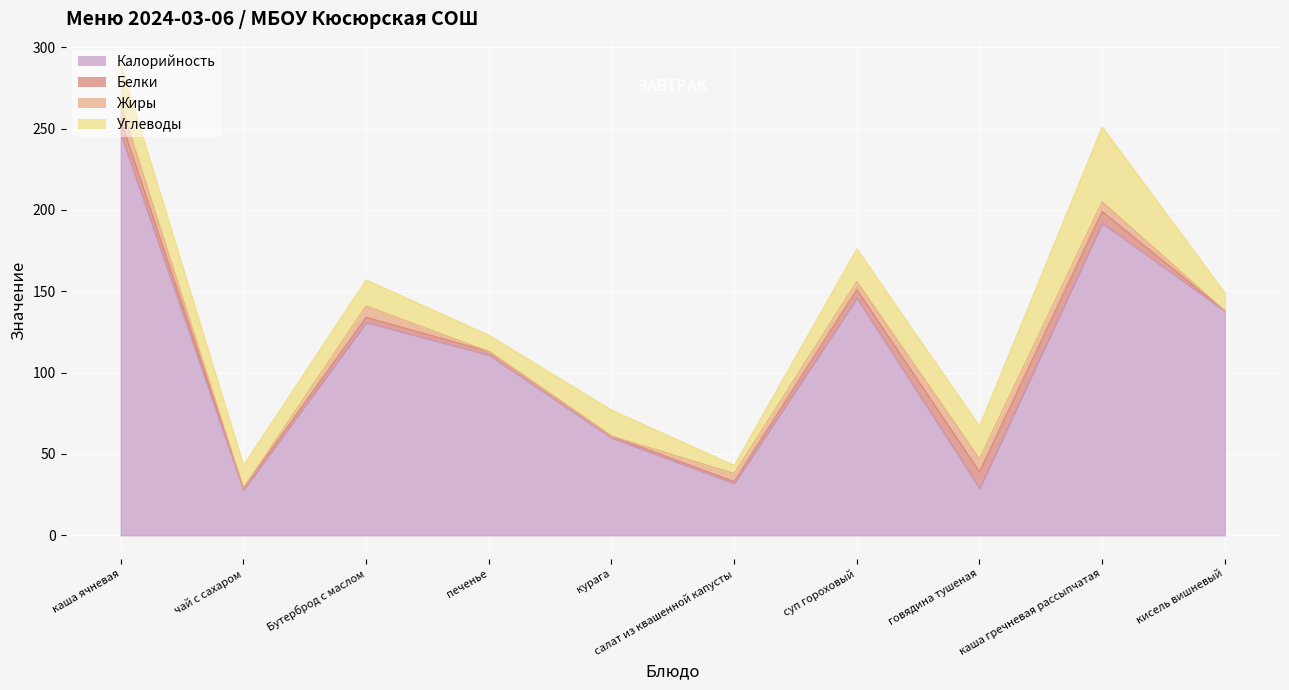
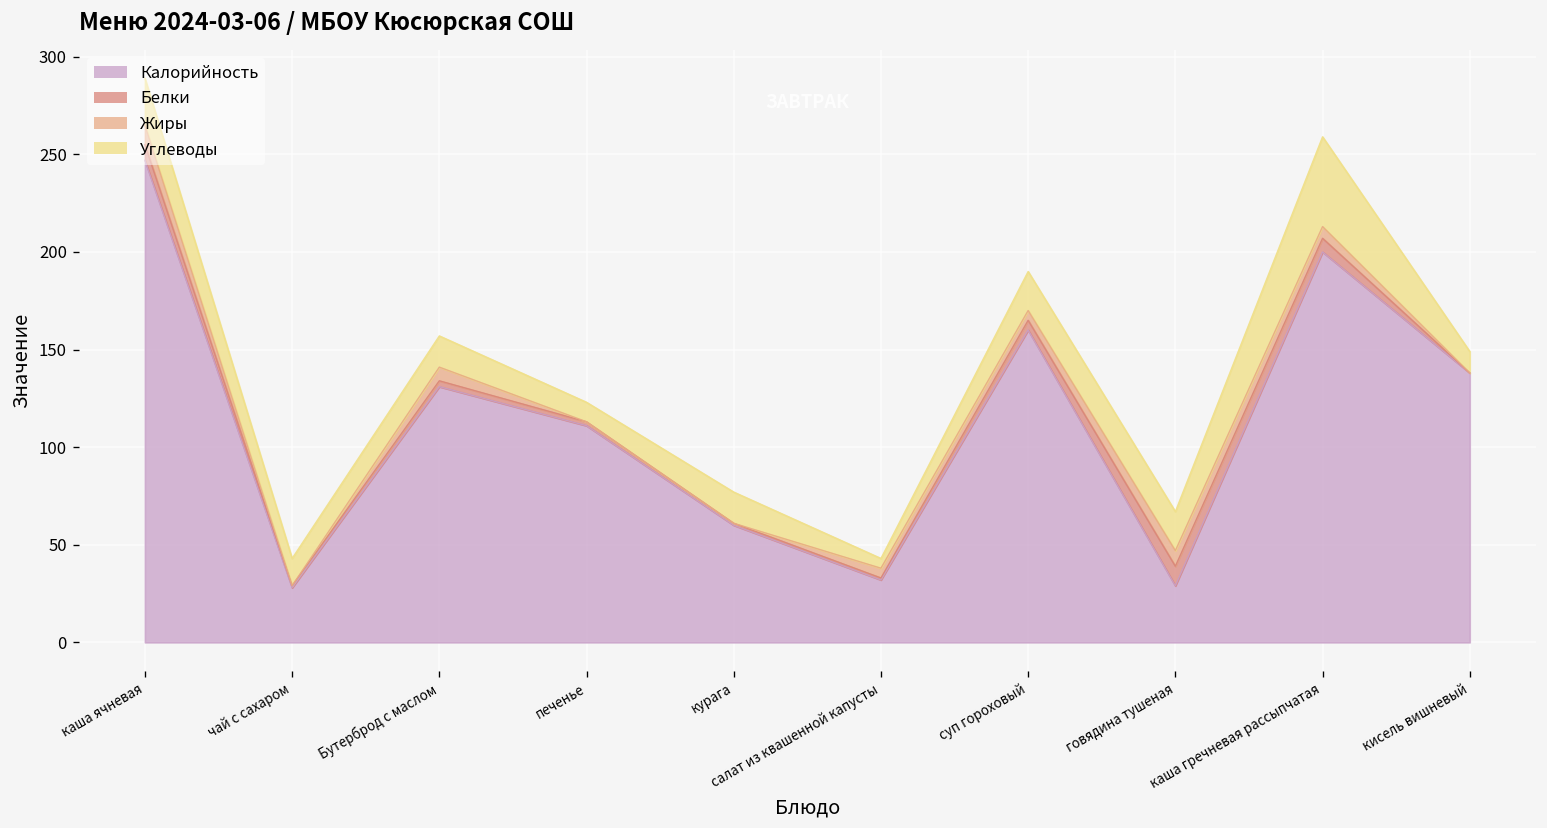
  {
    "Калорийность": {
      "Бутерброд с маслом": 131,
      "печенье": 111,
-     "суп гороховый": 146,
+     "суп гороховый": 160,
      "говядина тушеная": 29,
-     "каша гречневая рассыпчатая": 192
+     "каша гречневая рассыпчатая": 200
    }
  }
